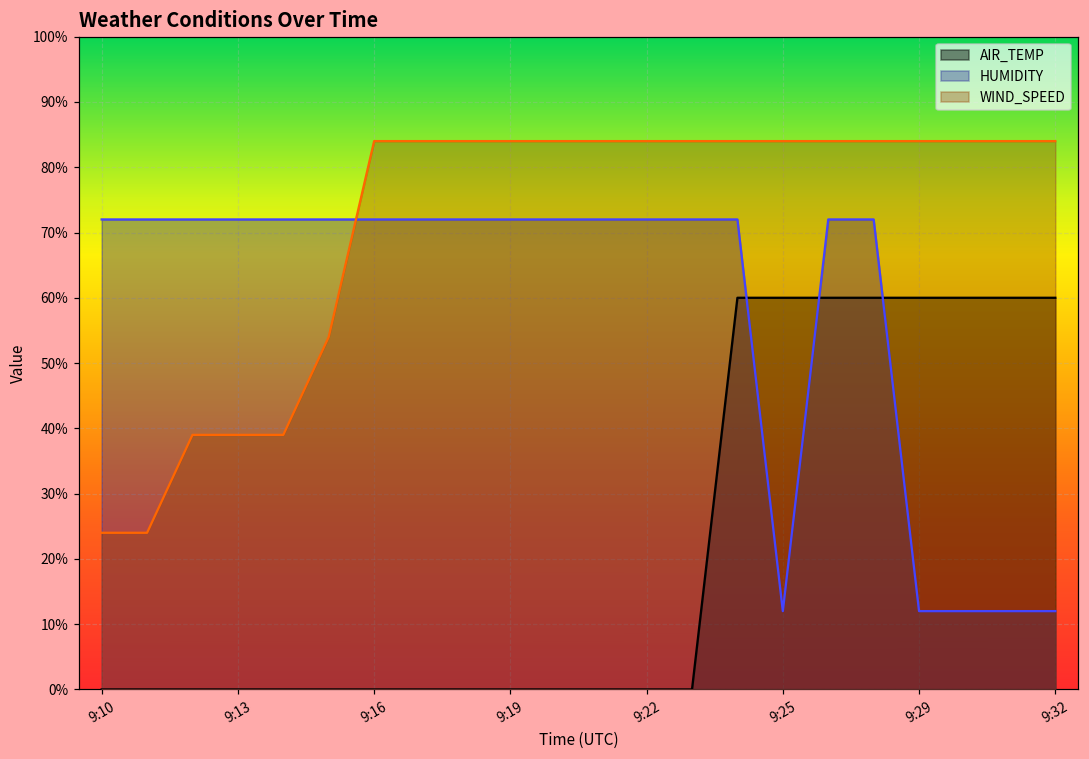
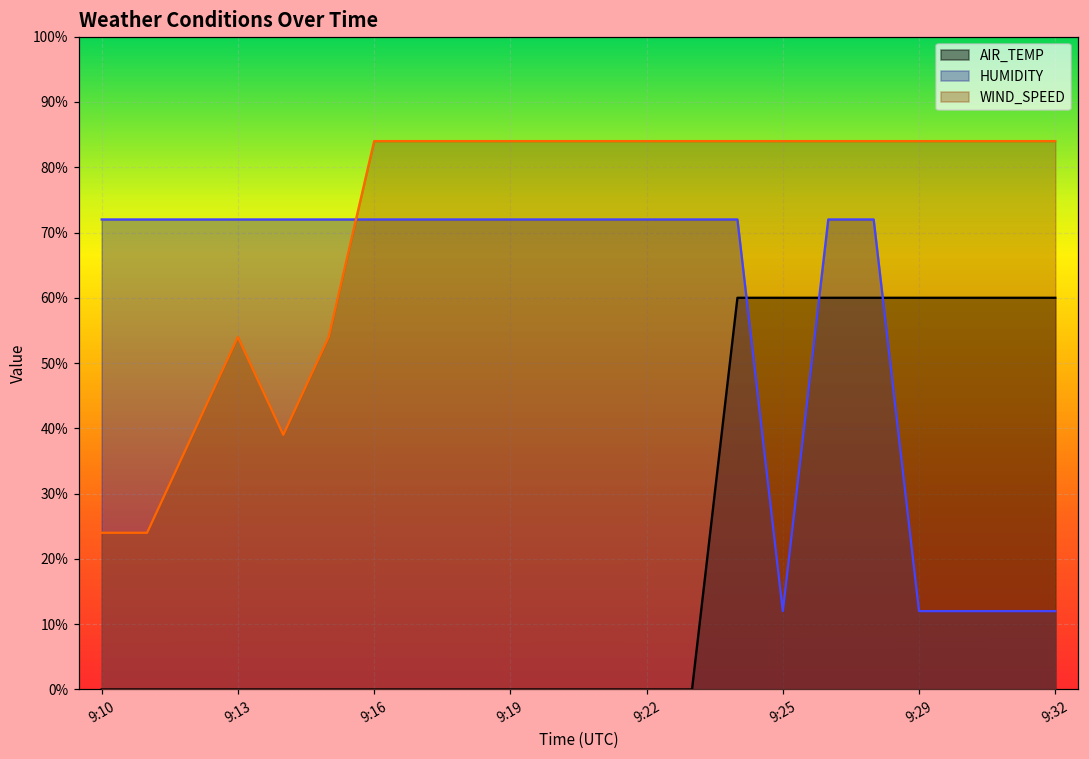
  {
    "AIR_TEMP": {
      "9:10": "0%",
      "9:13": "0%",
      "9:16": "0%",
      "9:19": "0%",
      "9:22": "0%",
      "9:25": "60%",
      "9:29": "60%",
      "9:32": "60%"
    },
    "HUMIDITY": {
      "9:10": "72%",
      "9:13": "72%",
      "9:16": "72%",
      "9:19": "72%",
      "9:22": "72%",
      "9:25": "12%",
      "9:29": "12%",
      "9:32": "12%"
    },
    "WIND_SPEED": {
      "9:10": "24%",
-     "9:13": "39%",
+     "9:13": "54%",
      "9:16": "84%",
      "9:19": "84%",
      "9:22": "84%",
      "9:25": "84%",
      "9:29": "84%",
      "9:32": "84%"
    }
  }
